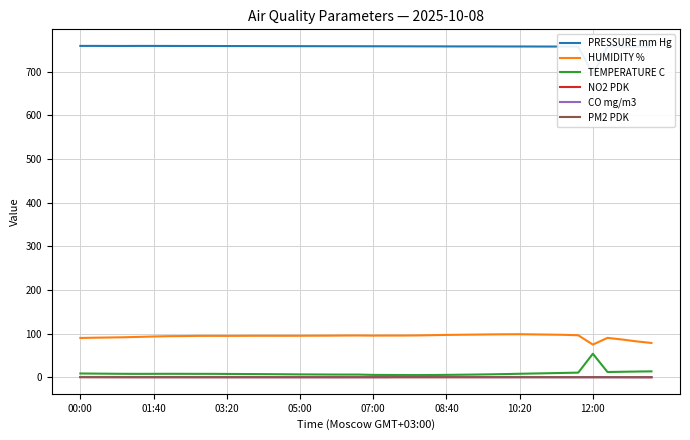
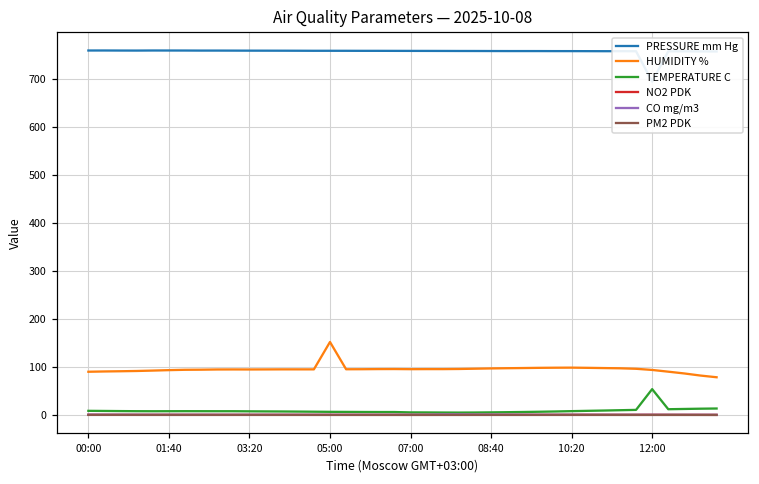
  {
    "PRESSURE mm Hg": {
      "00:00": 760,
      "01:40": 760,
      "03:20": 760,
      "05:00": 760,
      "07:00": 760,
      "08:40": 760,
      "10:20": 760
    },
    "HUMIDITY %": {
      "00:00": 90,
      "01:40": 90,
      "03:20": 90,
-     "05:00": 100,
+     "05:00": 150,
      "07:00": 100,
      "08:40": 100,
      "10:20": 100,
-     "12:00": 70
+     "12:00": 90
    },
    "TEMPERATURE C": {
      "00:00": 10,
      "01:40": 10,
      "03:20": 10,
      "05:00": 10,
      "10:20": 10,
      "12:00": 50
    },
    "PM2 PDK": {
      "00:00": 0,
      "01:40": 0,
      "03:20": 0,
      "05:00": 0,
      "10:20": 0,
      "12:00": 0
    }
  }
